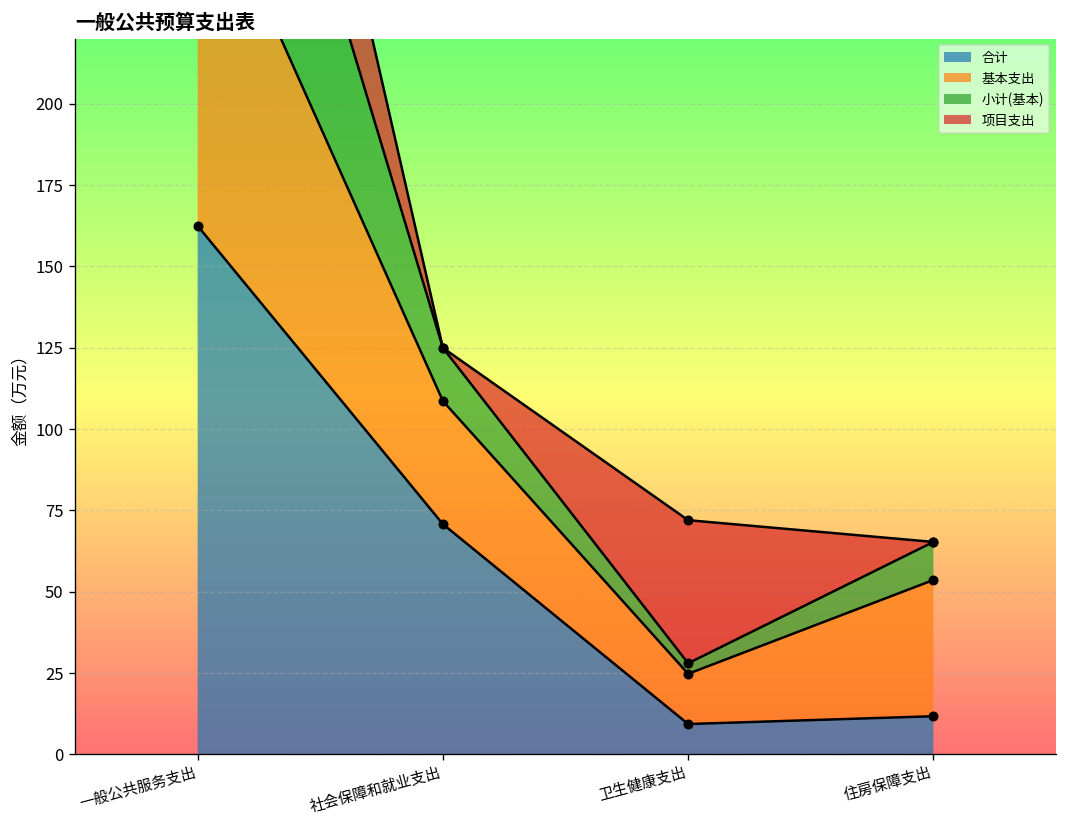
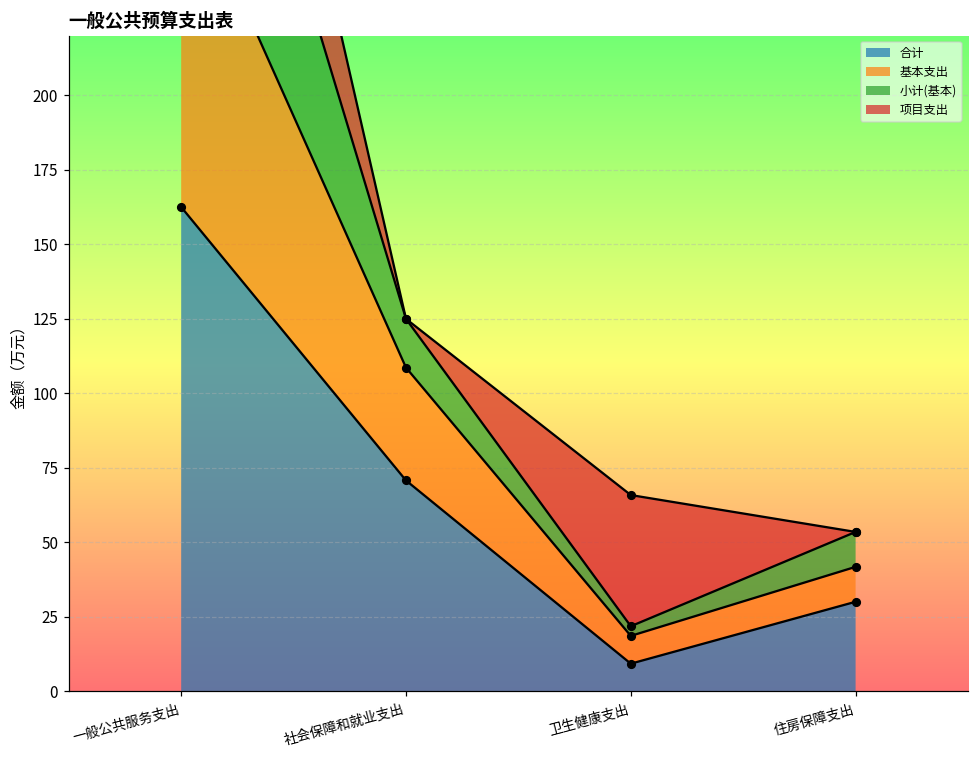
  {
    "合计": {
      "一般公共服务支出": 162,
      "社会保障和就业支出": 71,
      "卫生健康支出": 9,
-     "住房保障支出": 12
+     "住房保障支出": 30
    },
    "基本支出": {
      "社会保障和就业支出": 38,
-     "卫生健康支出": 15,
-     "住房保障支出": 42
+     "卫生健康支出": 9,
+     "住房保障支出": 12
    },
    "小计(基本)": {
      "卫生健康支出": 3
    },
    "项目支出": {
      "卫生健康支出": 44
    }
  }
